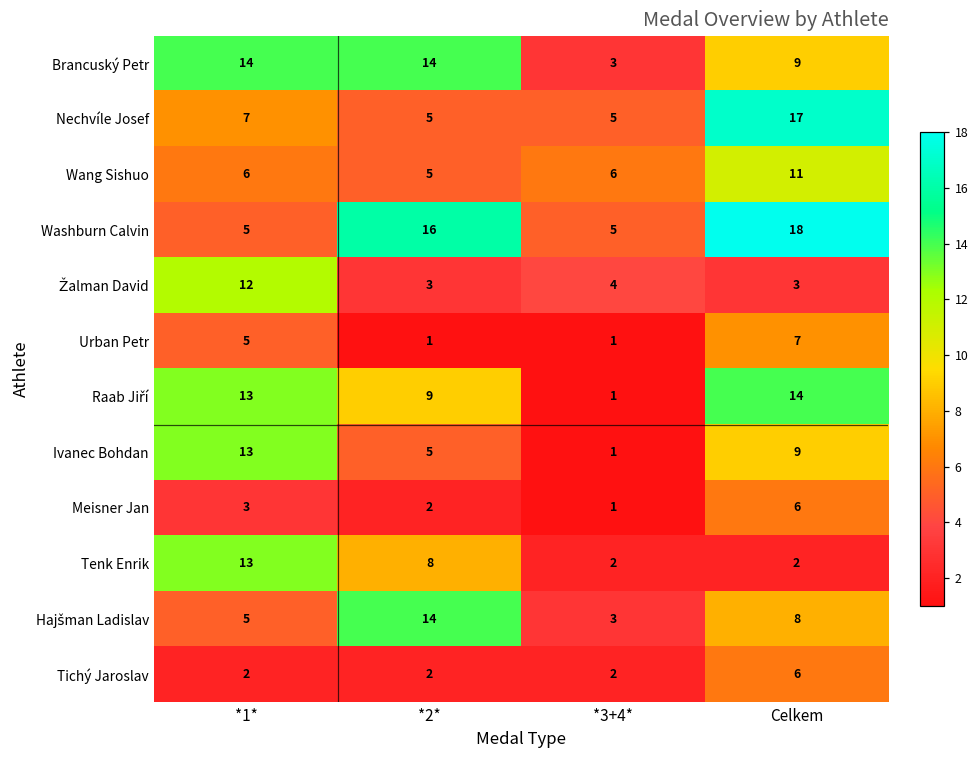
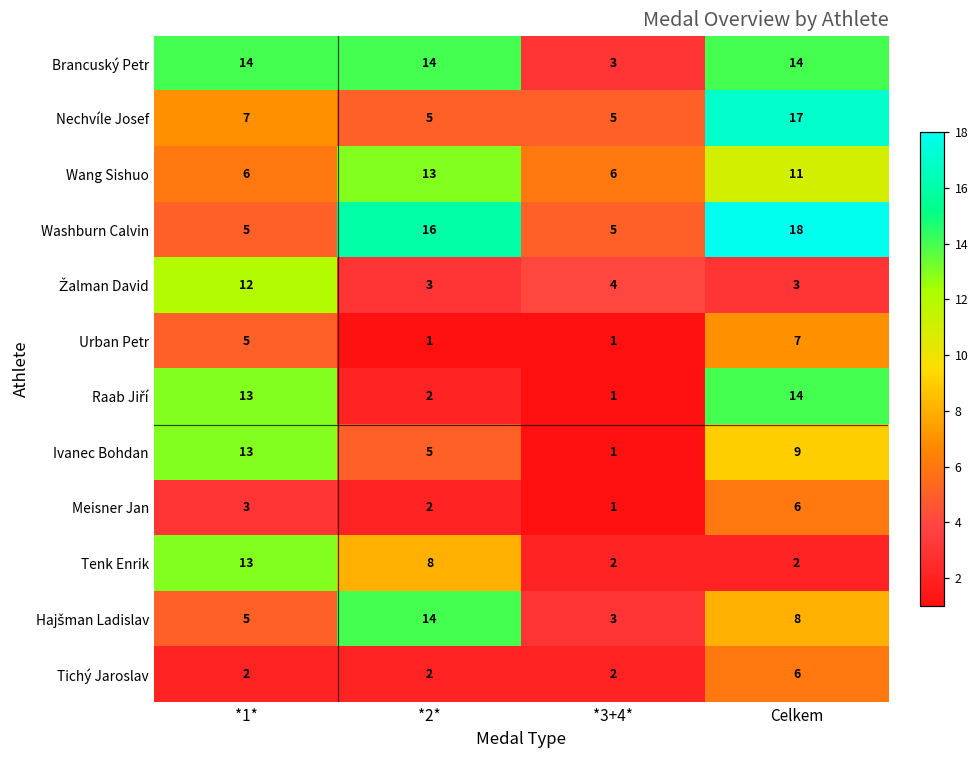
  {
    "Brancuský Petr": {
      "*1*": 14,
      "*2*": 14,
      "*3+4*": 3,
-     "Celkem": 9
+     "Celkem": 14
    },
    "Nechvíle Josef": {
      "*1*": 7,
      "*2*": 5,
      "*3+4*": 5,
      "Celkem": 17
    },
    "Wang Sishuo": {
      "*1*": 6,
-     "*2*": 5,
+     "*2*": 13,
      "*3+4*": 6,
      "Celkem": 11
    },
    "Washburn Calvin": {
      "*1*": 5,
      "*2*": 16,
      "*3+4*": 5,
      "Celkem": 18
    },
    "Žalman David": {
      "*1*": 12,
      "*2*": 3,
      "*3+4*": 4,
      "Celkem": 3
    },
    "Urban Petr": {
      "*1*": 5,
      "*2*": 1,
      "*3+4*": 1,
      "Celkem": 7
    },
    "Raab Jiří": {
      "*1*": 13,
-     "*2*": 9,
+     "*2*": 2,
      "*3+4*": 1,
      "Celkem": 14
    },
    "Ivanec Bohdan": {
      "*1*": 13,
      "*2*": 5,
      "*3+4*": 1,
      "Celkem": 9
    },
    "Meisner Jan": {
      "*1*": 3,
      "*2*": 2,
      "*3+4*": 1,
      "Celkem": 6
    },
    "Tenk Enrik": {
      "*1*": 13,
      "*2*": 8,
      "*3+4*": 2,
      "Celkem": 2
    },
    "Hajšman Ladislav": {
      "*1*": 5,
      "*2*": 14,
      "*3+4*": 3,
      "Celkem": 8
    },
    "Tichý Jaroslav": {
      "*1*": 2,
      "*2*": 2,
      "*3+4*": 2,
      "Celkem": 6
    }
  }
